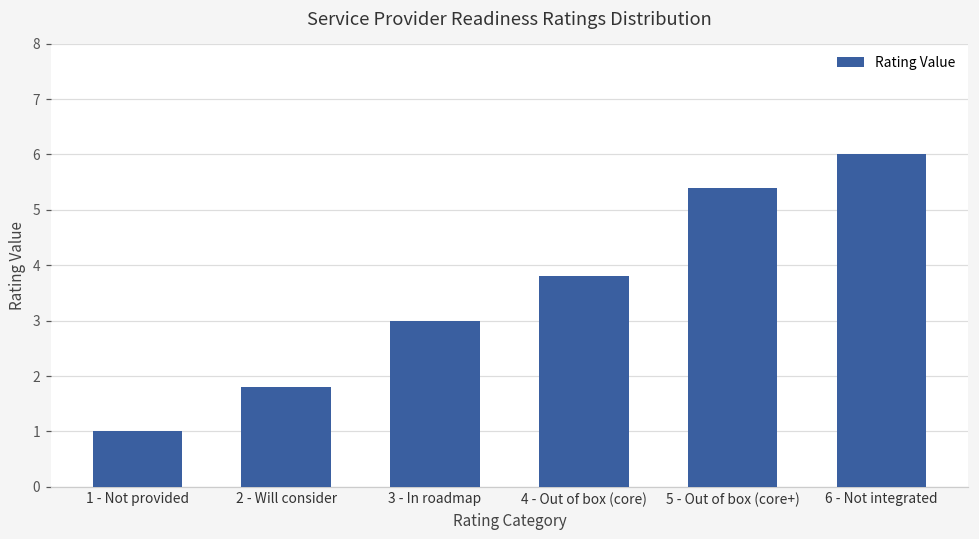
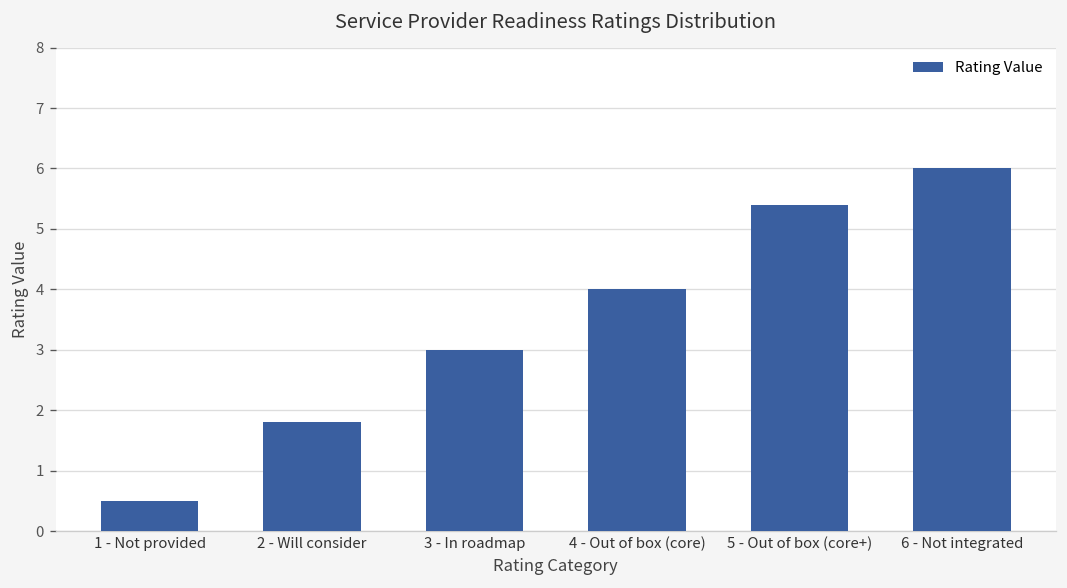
  {
-   "1 - Not provided": 1.0,
+   "1 - Not provided": 0.5,
    "2 - Will consider": 1.8,
    "3 - In roadmap": 3.0,
-   "4 - Out of box (core)": 3.8,
+   "4 - Out of box (core)": 4.0,
    "5 - Out of box (core+)": 5.4,
    "6 - Not integrated": 6.0
  }
